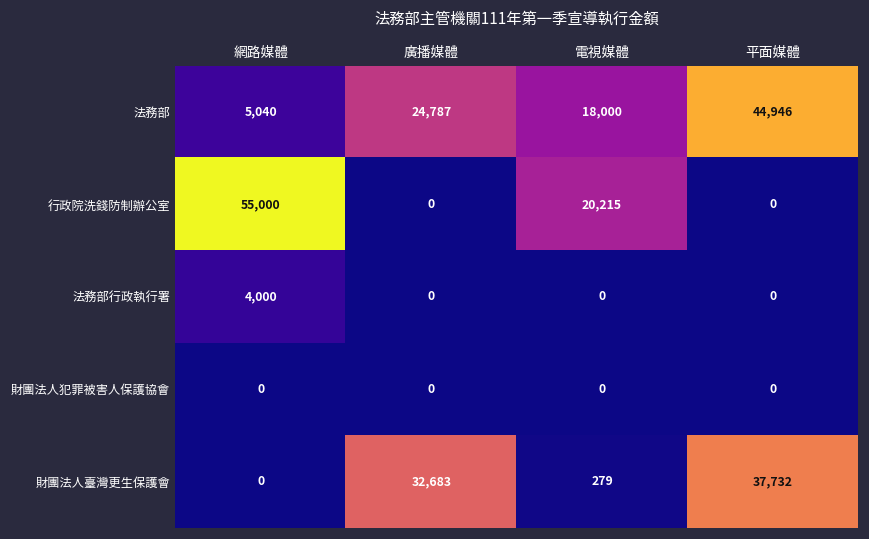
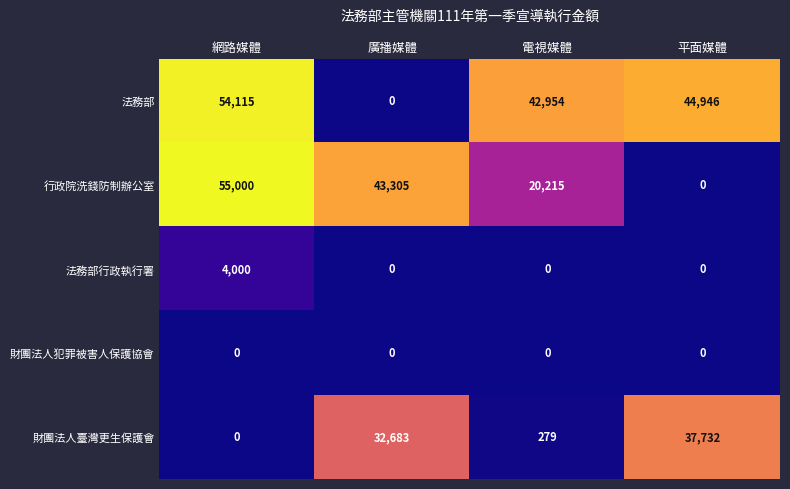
  {
    "法務部": {
-     "網路媒體": "5,040",
-     "廣播媒體": "24,787",
-     "電視媒體": "18,000",
+     "網路媒體": "54,115",
+     "廣播媒體": "0",
+     "電視媒體": "42,954",
      "平面媒體": "44,946"
    },
    "行政院洗錢防制辦公室": {
      "網路媒體": "55,000",
-     "廣播媒體": "0",
+     "廣播媒體": "43,305",
      "電視媒體": "20,215",
      "平面媒體": "0"
    },
    "法務部行政執行署": {
      "網路媒體": "4,000",
      "廣播媒體": "0",
      "電視媒體": "0",
      "平面媒體": "0"
    },
    "財團法人犯罪被害人保護協會": {
      "網路媒體": "0",
      "廣播媒體": "0",
      "電視媒體": "0",
      "平面媒體": "0"
    },
    "財團法人臺灣更生保護會": {
      "網路媒體": "0",
      "廣播媒體": "32,683",
      "電視媒體": "279",
      "平面媒體": "37,732"
    }
  }
